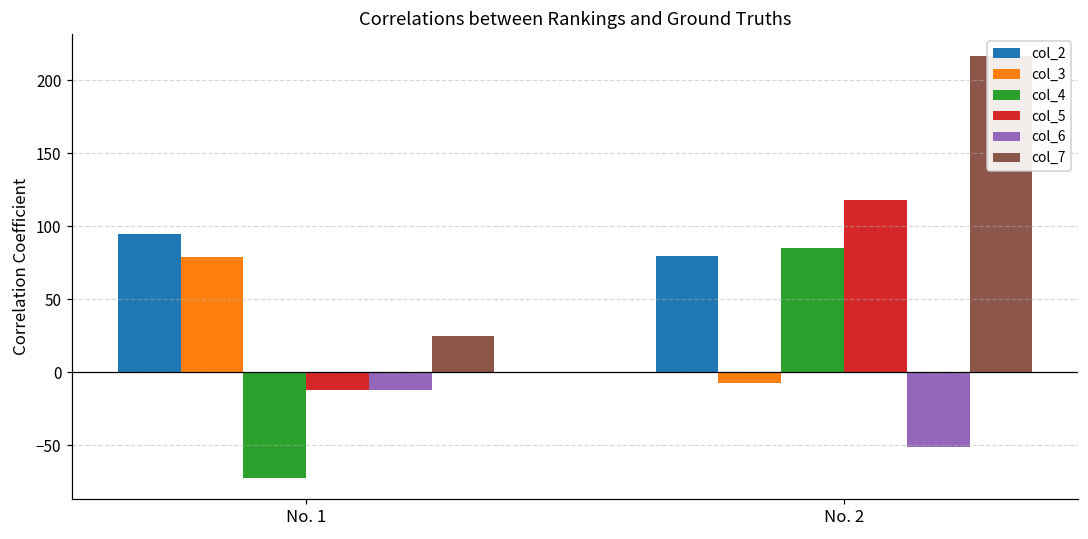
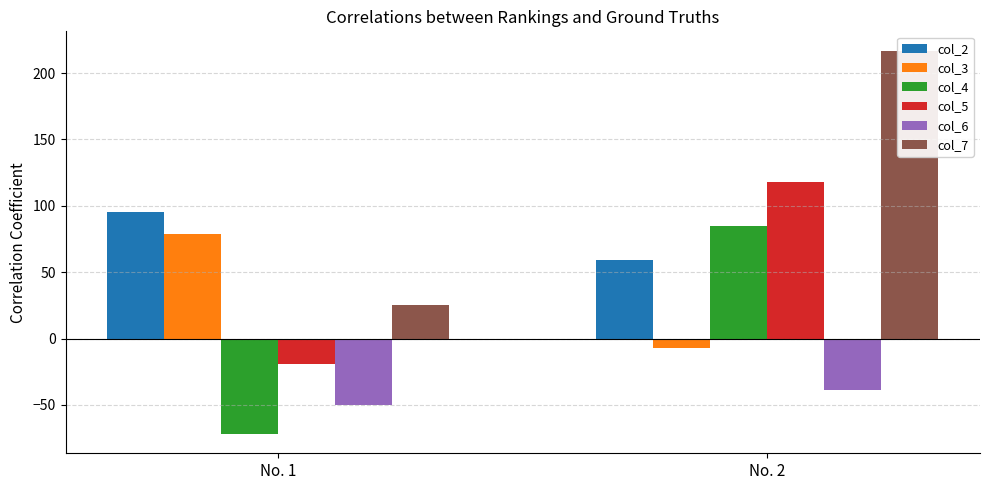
  {
    "col_2": {
      "No. 1": 95,
-     "No. 2": 80
+     "No. 2": 59
    },
    "col_3": {
      "No. 1": 79,
      "No. 2": -7
    },
    "col_4": {
      "No. 1": -72,
      "No. 2": 85
    },
    "col_5": {
-     "No. 1": -12,
+     "No. 1": -19,
      "No. 2": 118
    },
    "col_6": {
-     "No. 1": -12,
-     "No. 2": -51
+     "No. 1": -50,
+     "No. 2": -39
    },
    "col_7": {
      "No. 1": 25
    }
  }
